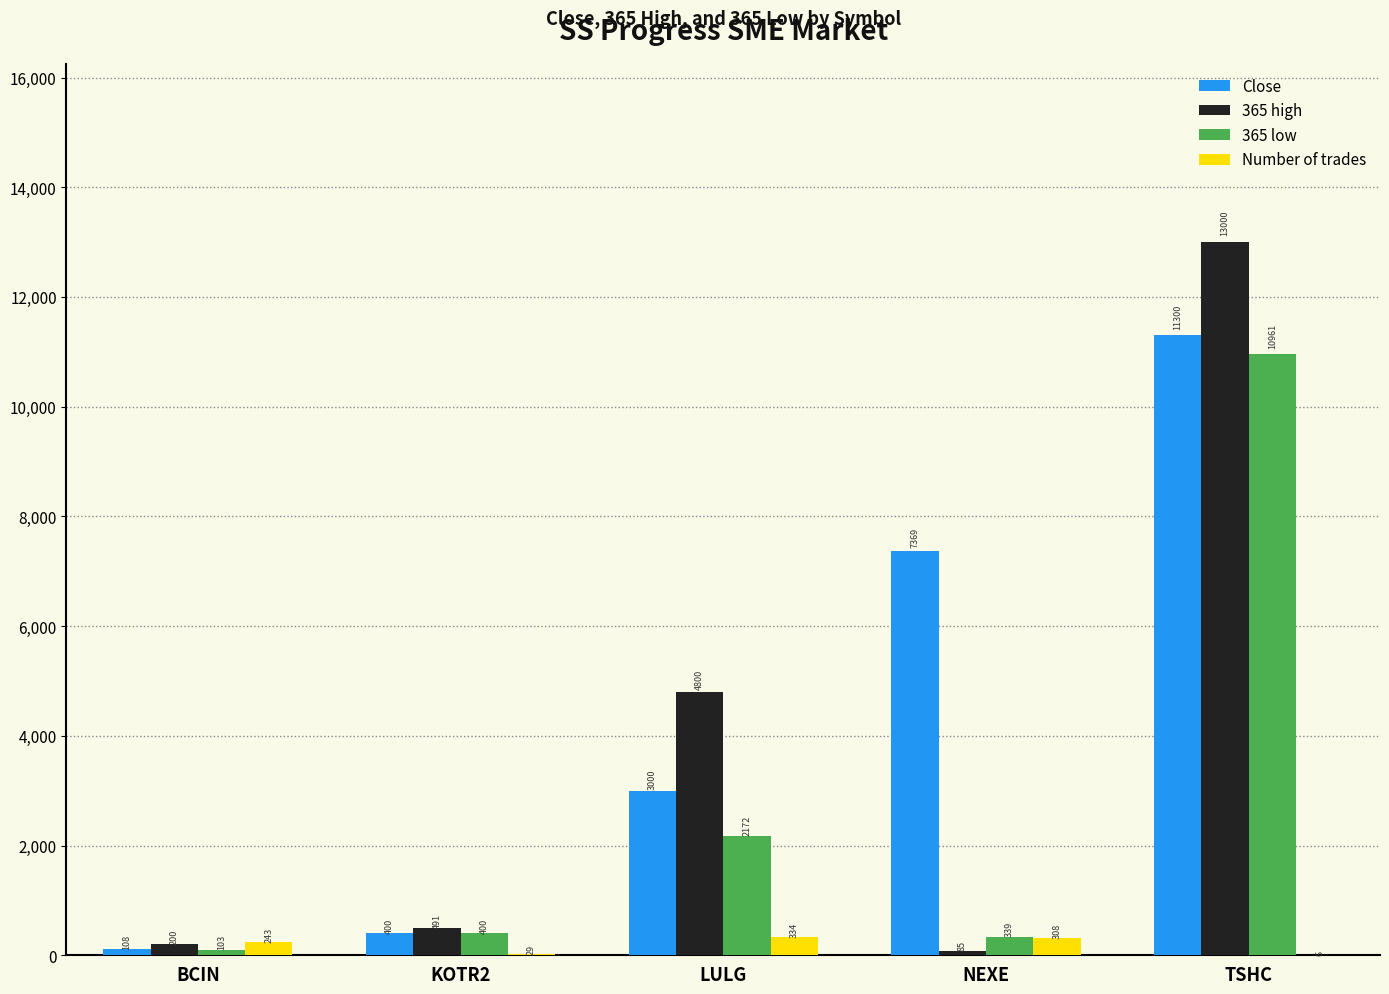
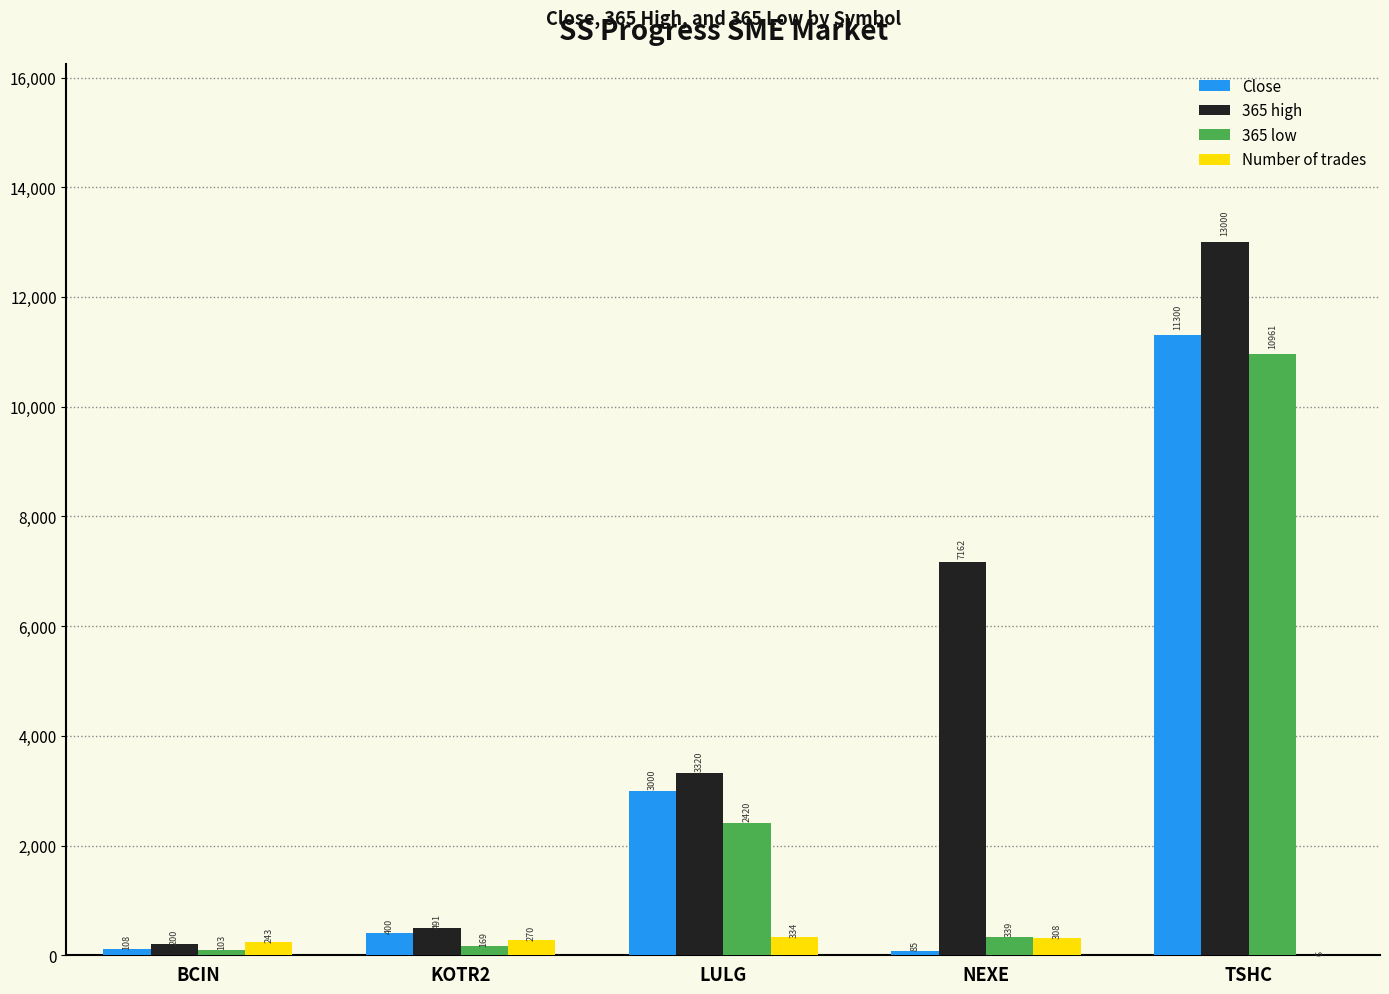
  {
    "Close": {
      "BCIN": 108,
      "KOTR2": 400,
      "LULG": 3000,
-     "NEXE": 7369,
+     "NEXE": 85,
      "TSHC": 11300
    },
    "365 high": {
      "BCIN": 200,
      "KOTR2": 491,
-     "LULG": 4800,
-     "NEXE": 85,
+     "LULG": 3320,
+     "NEXE": 7162,
      "TSHC": 13000
    },
    "365 low": {
      "BCIN": 103,
-     "KOTR2": 400,
-     "LULG": 2172,
+     "KOTR2": 169,
+     "LULG": 2420,
      "NEXE": 339,
      "TSHC": 10961
    },
    "Number of trades": {
      "BCIN": 243,
-     "KOTR2": 29,
+     "KOTR2": 270,
      "LULG": 334,
      "NEXE": 308,
      "TSHC": 6
    }
  }
